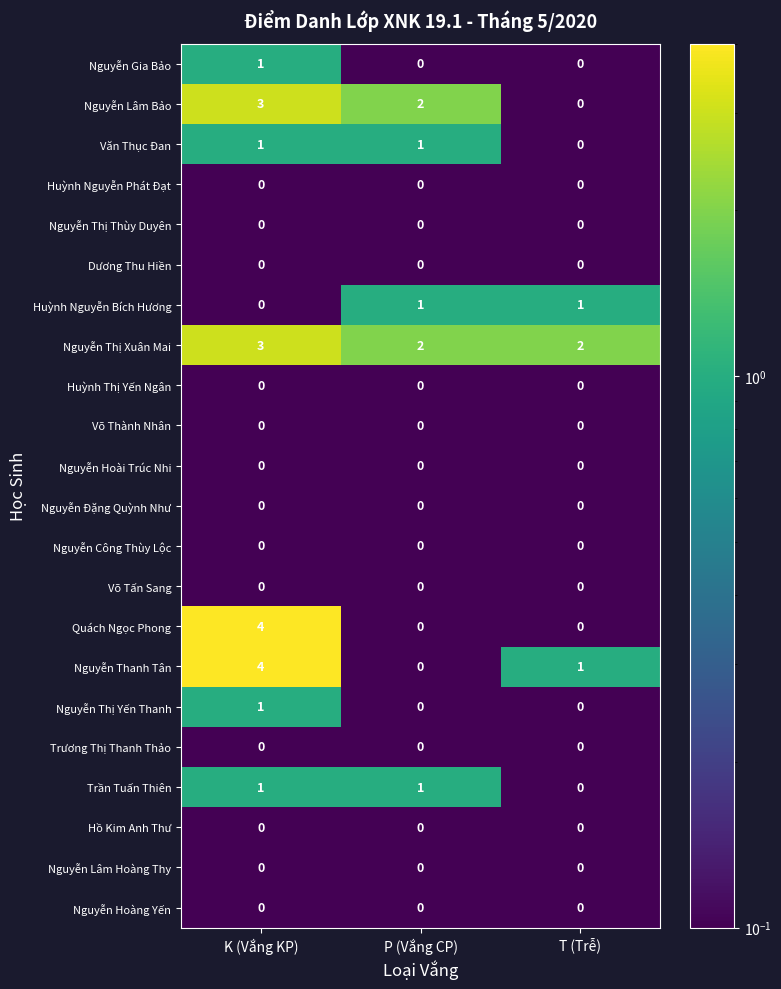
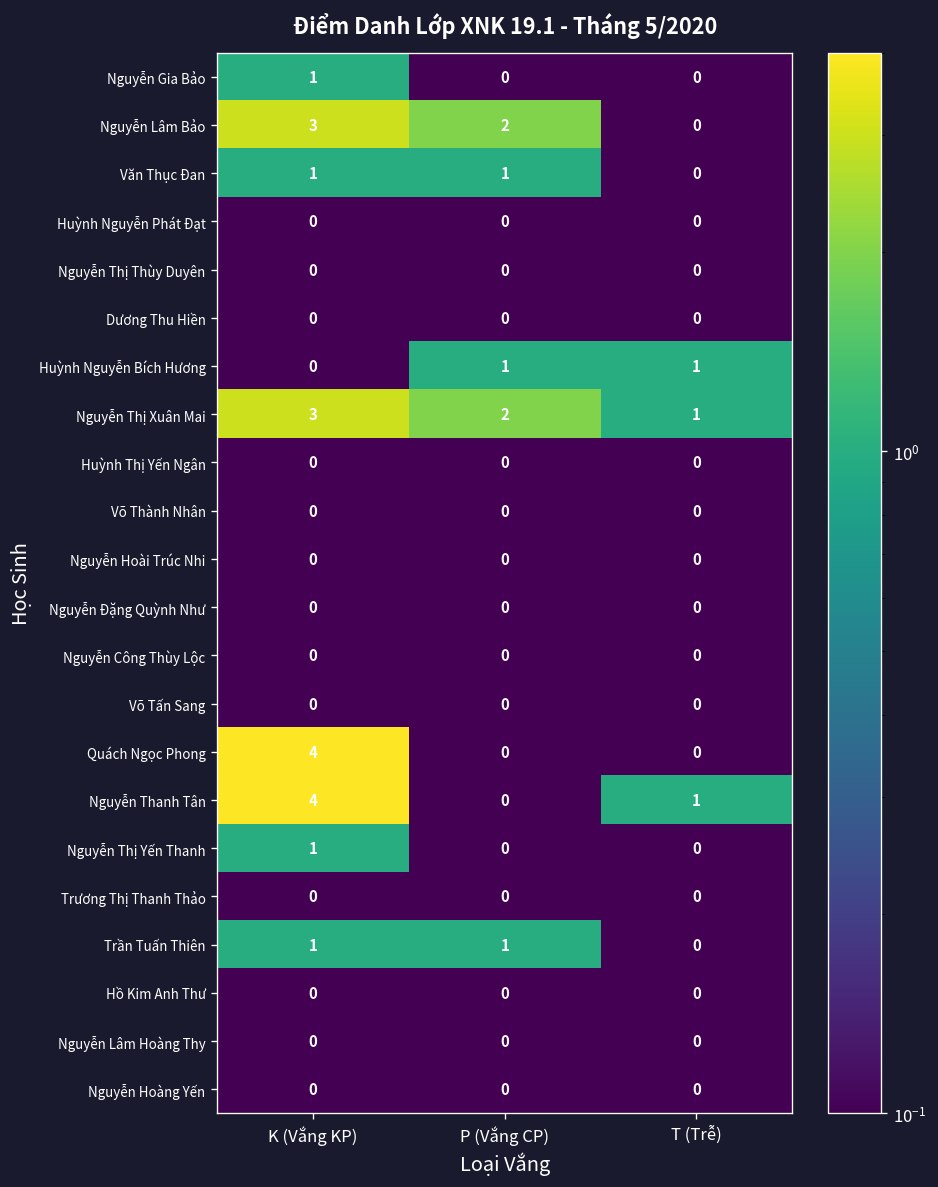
  {
    "Nguyễn Gia Bảo": {
      "K (Vắng KP)": 1,
      "P (Vắng CP)": 0,
      "T (Trễ)": 0
    },
    "Nguyễn Lâm Bảo": {
      "K (Vắng KP)": 3,
      "P (Vắng CP)": 2,
      "T (Trễ)": 0
    },
    "Văn Thục Đan": {
      "K (Vắng KP)": 1,
      "P (Vắng CP)": 1,
      "T (Trễ)": 0
    },
    "Huỳnh Nguyễn Phát Đạt": {
      "K (Vắng KP)": 0,
      "P (Vắng CP)": 0,
      "T (Trễ)": 0
    },
    "Nguyễn Thị Thùy Duyên": {
      "K (Vắng KP)": 0,
      "P (Vắng CP)": 0,
      "T (Trễ)": 0
    },
    "Dương Thu Hiền": {
      "K (Vắng KP)": 0,
      "P (Vắng CP)": 0,
      "T (Trễ)": 0
    },
    "Huỳnh Nguyễn Bích Hương": {
      "K (Vắng KP)": 0,
      "P (Vắng CP)": 1,
      "T (Trễ)": 1
    },
    "Nguyễn Thị Xuân Mai": {
      "K (Vắng KP)": 3,
      "P (Vắng CP)": 2,
-     "T (Trễ)": 2
+     "T (Trễ)": 1
    },
    "Huỳnh Thị Yến Ngân": {
      "K (Vắng KP)": 0,
      "P (Vắng CP)": 0,
      "T (Trễ)": 0
    },
    "Võ Thành Nhân": {
      "K (Vắng KP)": 0,
      "P (Vắng CP)": 0,
      "T (Trễ)": 0
    },
    "Nguyễn Hoài Trúc Nhi": {
      "K (Vắng KP)": 0,
      "P (Vắng CP)": 0,
      "T (Trễ)": 0
    },
    "Nguyễn Đặng Quỳnh Như": {
      "K (Vắng KP)": 0,
      "P (Vắng CP)": 0,
      "T (Trễ)": 0
    },
    "Nguyễn Công Thùy Lộc": {
      "K (Vắng KP)": 0,
      "P (Vắng CP)": 0,
      "T (Trễ)": 0
    },
    "Võ Tấn Sang": {
      "K (Vắng KP)": 0,
      "P (Vắng CP)": 0,
      "T (Trễ)": 0
    },
    "Quách Ngọc Phong": {
      "K (Vắng KP)": 4,
      "P (Vắng CP)": 0,
      "T (Trễ)": 0
    },
    "Nguyễn Thanh Tân": {
      "K (Vắng KP)": 4,
      "P (Vắng CP)": 0,
      "T (Trễ)": 1
    },
    "Nguyễn Thị Yến Thanh": {
      "K (Vắng KP)": 1,
      "P (Vắng CP)": 0,
      "T (Trễ)": 0
    },
    "Trương Thị Thanh Thảo": {
      "K (Vắng KP)": 0,
      "P (Vắng CP)": 0,
      "T (Trễ)": 0
    },
    "Trần Tuấn Thiên": {
      "K (Vắng KP)": 1,
      "P (Vắng CP)": 1,
      "T (Trễ)": 0
    },
    "Hồ Kim Anh Thư": {
      "K (Vắng KP)": 0,
      "P (Vắng CP)": 0,
      "T (Trễ)": 0
    },
    "Nguyễn Lâm Hoàng Thy": {
      "K (Vắng KP)": 0,
      "P (Vắng CP)": 0,
      "T (Trễ)": 0
    },
    "Nguyễn Hoàng Yến": {
      "K (Vắng KP)": 0,
      "P (Vắng CP)": 0,
      "T (Trễ)": 0
    }
  }
